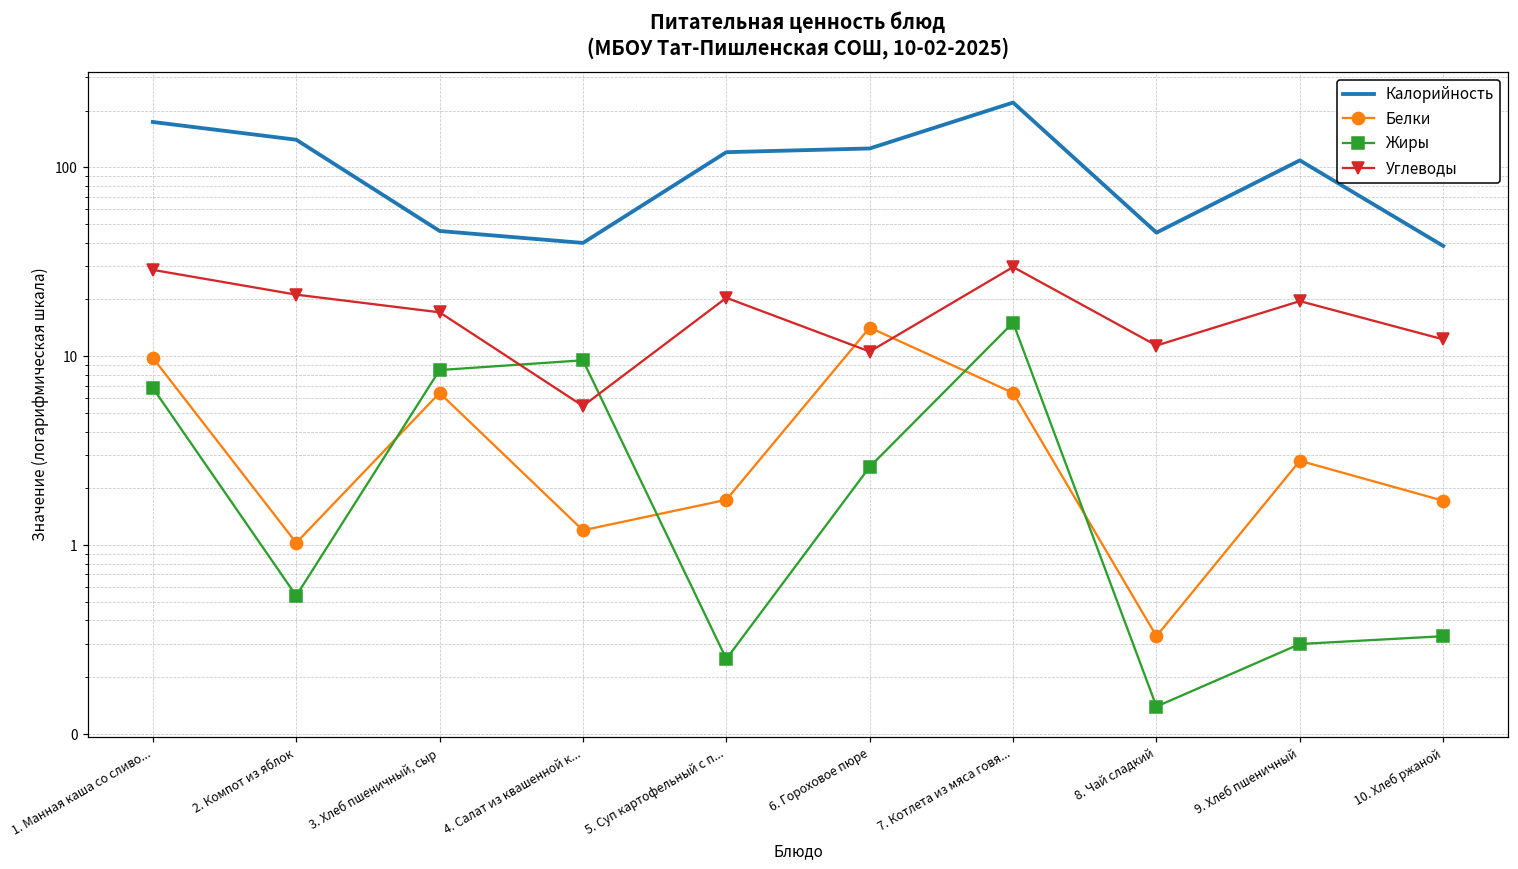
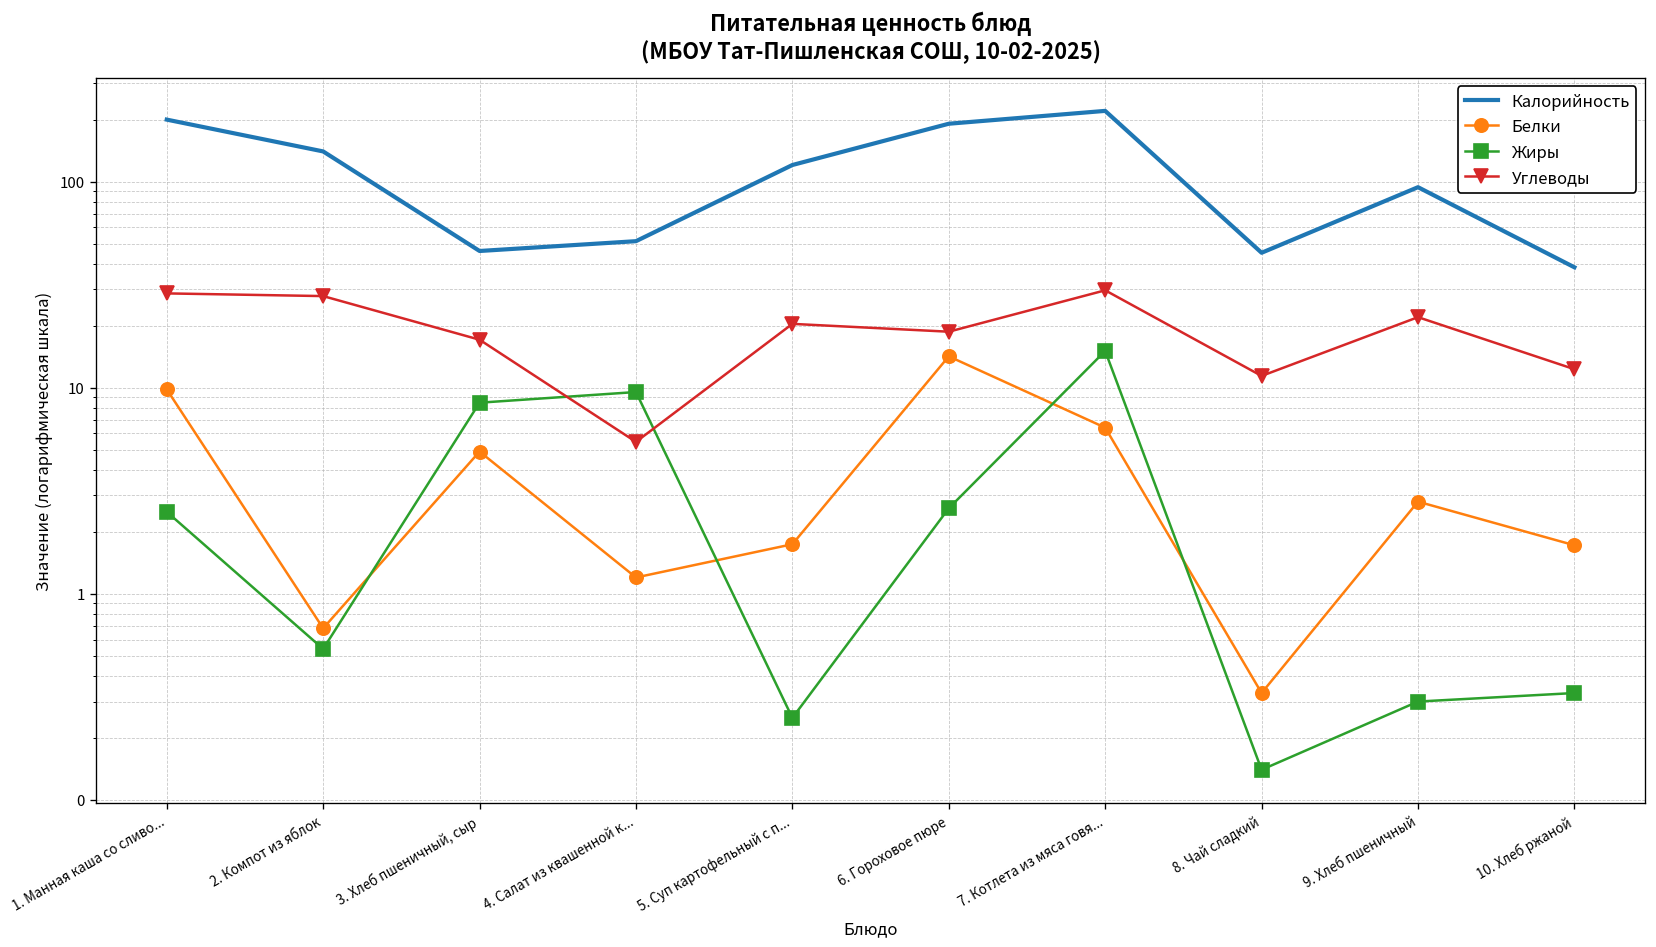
  {
    "Калорийность": {
-     "1. Манная каша со сливо...": 170,
+     "1. Манная каша со сливо...": 200,
      "2. Компот из яблок": 140,
      "3. Хлеб пшеничный, сыр": 46,
-     "4. Салат из квашенной к...": 40,
+     "4. Салат из квашенной к...": 51,
      "5. Суп картофельный с п...": 120,
-     "6. Гороховое пюре": 130,
+     "6. Гороховое пюре": 190,
      "7. Котлета из мяса говя...": 220,
      "8. Чай сладкий": 45,
-     "9. Хлеб пшеничный": 110,
+     "9. Хлеб пшеничный": 90,
      "10. Хлеб ржаной": 38
    },
    "Белки": {
      "1. Манная каша со сливо...": 10,
-     "2. Компот из яблок": 1.0,
-     "3. Хлеб пшеничный, сыр": 6.4,
+     "2. Компот из яблок": 0.68,
+     "3. Хлеб пшеничный, сыр": 4.9,
      "4. Салат из квашенной к...": 1.2,
      "5. Суп картофельный с п...": 1.7,
      "6. Гороховое пюре": 14,
      "7. Котлета из мяса говя...": 6.4,
      "8. Чай сладкий": 0.33,
      "9. Хлеб пшеничный": 2.8,
      "10. Хлеб ржаной": 1.7
    },
    "Жиры": {
-     "1. Манная каша со сливо...": 6.8,
+     "1. Манная каша со сливо...": 2.5,
      "2. Компот из яблок": 0.54,
      "3. Хлеб пшеничный, сыр": 8,
      "4. Салат из квашенной к...": 10,
      "5. Суп картофельный с п...": 0.25,
      "6. Гороховое пюре": 2.6,
      "7. Котлета из мяса говя...": 15,
      "8. Чай сладкий": 0.14,
      "9. Хлеб пшеничный": 0.3,
      "10. Хлеб ржаной": 0.33
    },
    "Углеводы": {
      "1. Манная каша со сливо...": 29,
-     "2. Компот из яблок": 21,
+     "2. Компот из яблок": 28,
      "3. Хлеб пшеничный, сыр": 17,
      "4. Салат из квашенной к...": 5.5,
      "5. Суп картофельный с п...": 20,
-     "6. Гороховое пюре": 11,
+     "6. Гороховое пюре": 19,
      "7. Котлета из мяса говя...": 30,
      "8. Чай сладкий": 11,
-     "9. Хлеб пшеничный": 20,
+     "9. Хлеб пшеничный": 22,
      "10. Хлеб ржаной": 12
    }
  }
